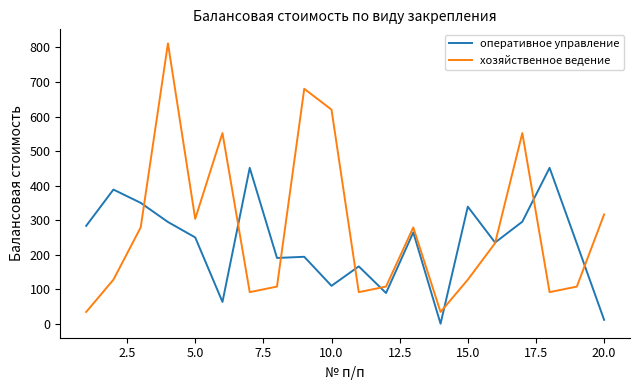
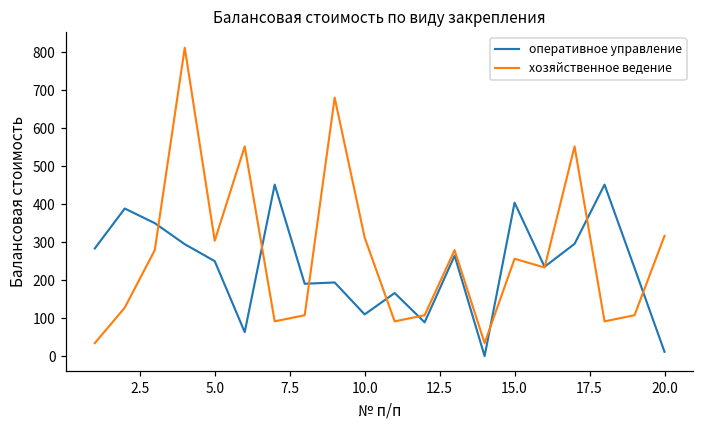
  {
    "оперативное управление": {
      "5.0": 250,
      "10.0": 110,
-     "15.0": 340,
+     "15.0": 400,
      "20.0": 10
    },
    "хозяйственное ведение": {
      "5.0": 300,
-     "10.0": 620,
-     "15.0": 130,
+     "10.0": 310,
+     "15.0": 260,
      "20.0": 320
    }
  }
